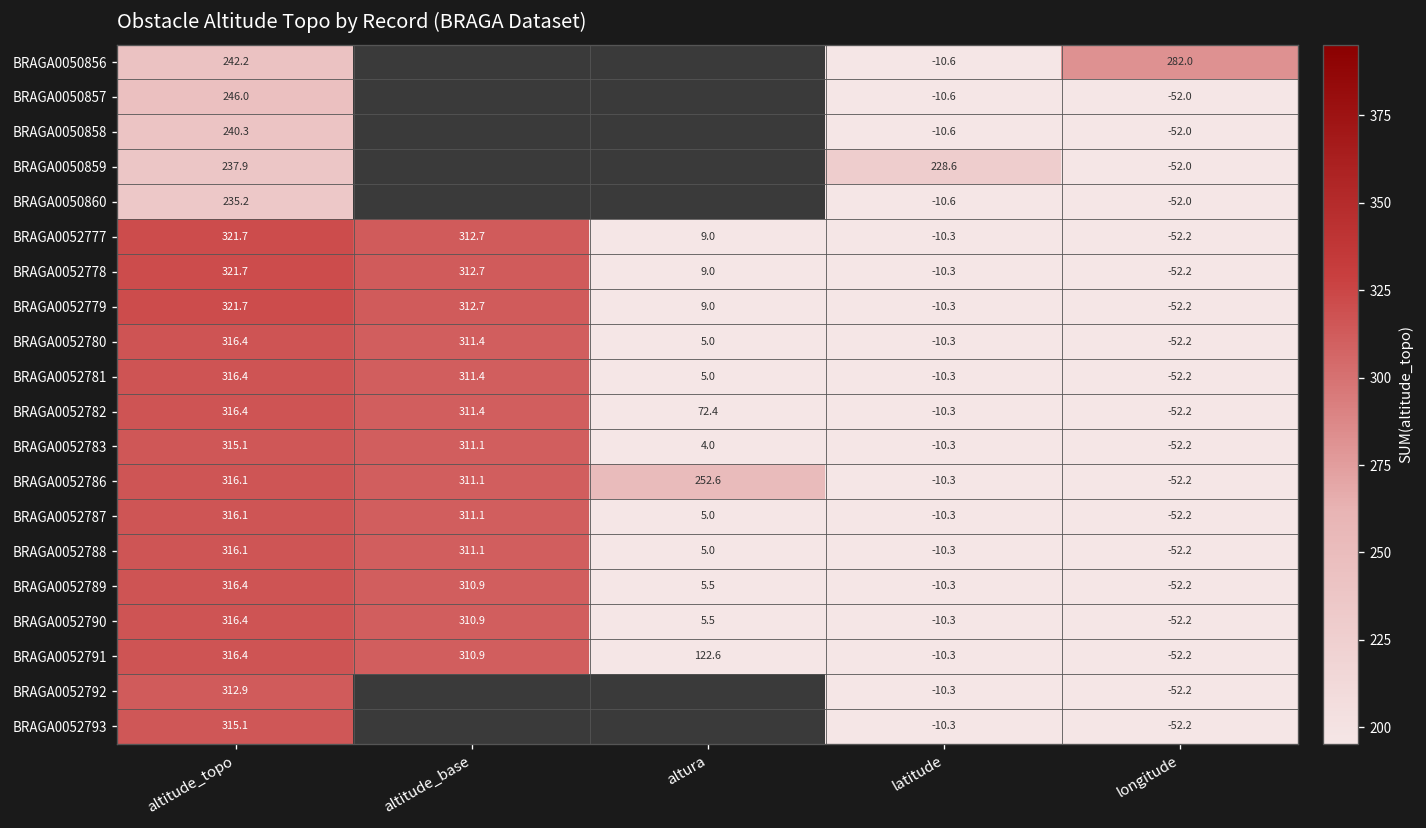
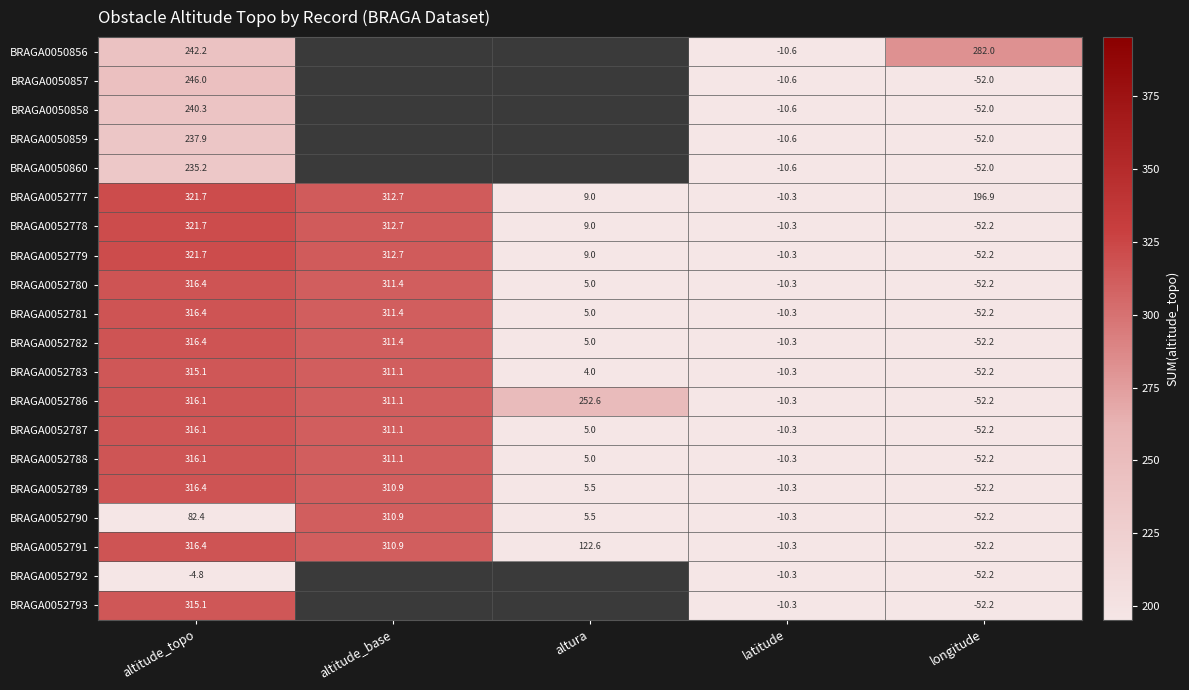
  {
    "BRAGA0050856": {
      "altitude_topo": 242.2,
      "latitude": -10.6,
      "longitude": 282.0
    },
    "BRAGA0050857": {
      "altitude_topo": 246.0,
      "latitude": -10.6,
      "longitude": -52.0
    },
    "BRAGA0050858": {
      "altitude_topo": 240.3,
      "latitude": -10.6,
      "longitude": -52.0
    },
    "BRAGA0050859": {
      "altitude_topo": 237.9,
-     "latitude": 228.6,
+     "latitude": -10.6,
      "longitude": -52.0
    },
    "BRAGA0050860": {
      "altitude_topo": 235.2,
      "latitude": -10.6,
      "longitude": -52.0
    },
    "BRAGA0052777": {
      "altitude_topo": 321.7,
      "altitude_base": 312.7,
      "altura": 9.0,
      "latitude": -10.3,
-     "longitude": -52.2
+     "longitude": 196.9
    },
    "BRAGA0052778": {
      "altitude_topo": 321.7,
      "altitude_base": 312.7,
      "altura": 9.0,
      "latitude": -10.3,
      "longitude": -52.2
    },
    "BRAGA0052779": {
      "altitude_topo": 321.7,
      "altitude_base": 312.7,
      "altura": 9.0,
      "latitude": -10.3,
      "longitude": -52.2
    },
    "BRAGA0052780": {
      "altitude_topo": 316.4,
      "altitude_base": 311.4,
      "altura": 5.0,
      "latitude": -10.3,
      "longitude": -52.2
    },
    "BRAGA0052781": {
      "altitude_topo": 316.4,
      "altitude_base": 311.4,
      "altura": 5.0,
      "latitude": -10.3,
      "longitude": -52.2
    },
    "BRAGA0052782": {
      "altitude_topo": 316.4,
      "altitude_base": 311.4,
-     "altura": 72.4,
+     "altura": 5.0,
      "latitude": -10.3,
      "longitude": -52.2
    },
    "BRAGA0052783": {
      "altitude_topo": 315.1,
      "altitude_base": 311.1,
      "altura": 4.0,
      "latitude": -10.3,
      "longitude": -52.2
    },
    "BRAGA0052786": {
      "altitude_topo": 316.1,
      "altitude_base": 311.1,
      "altura": 252.6,
      "latitude": -10.3,
      "longitude": -52.2
    },
    "BRAGA0052787": {
      "altitude_topo": 316.1,
      "altitude_base": 311.1,
      "altura": 5.0,
      "latitude": -10.3,
      "longitude": -52.2
    },
    "BRAGA0052788": {
      "altitude_topo": 316.1,
      "altitude_base": 311.1,
      "altura": 5.0,
      "latitude": -10.3,
      "longitude": -52.2
    },
    "BRAGA0052789": {
      "altitude_topo": 316.4,
      "altitude_base": 310.9,
      "altura": 5.5,
      "latitude": -10.3,
      "longitude": -52.2
    },
    "BRAGA0052790": {
-     "altitude_topo": 316.4,
+     "altitude_topo": 82.4,
      "altitude_base": 310.9,
      "altura": 5.5,
      "latitude": -10.3,
      "longitude": -52.2
    },
    "BRAGA0052791": {
      "altitude_topo": 316.4,
      "altitude_base": 310.9,
      "altura": 122.6,
      "latitude": -10.3,
      "longitude": -52.2
    },
    "BRAGA0052792": {
-     "altitude_topo": 312.9,
+     "altitude_topo": -4.8,
      "latitude": -10.3,
      "longitude": -52.2
    },
    "BRAGA0052793": {
      "altitude_topo": 315.1,
      "latitude": -10.3,
      "longitude": -52.2
    }
  }
